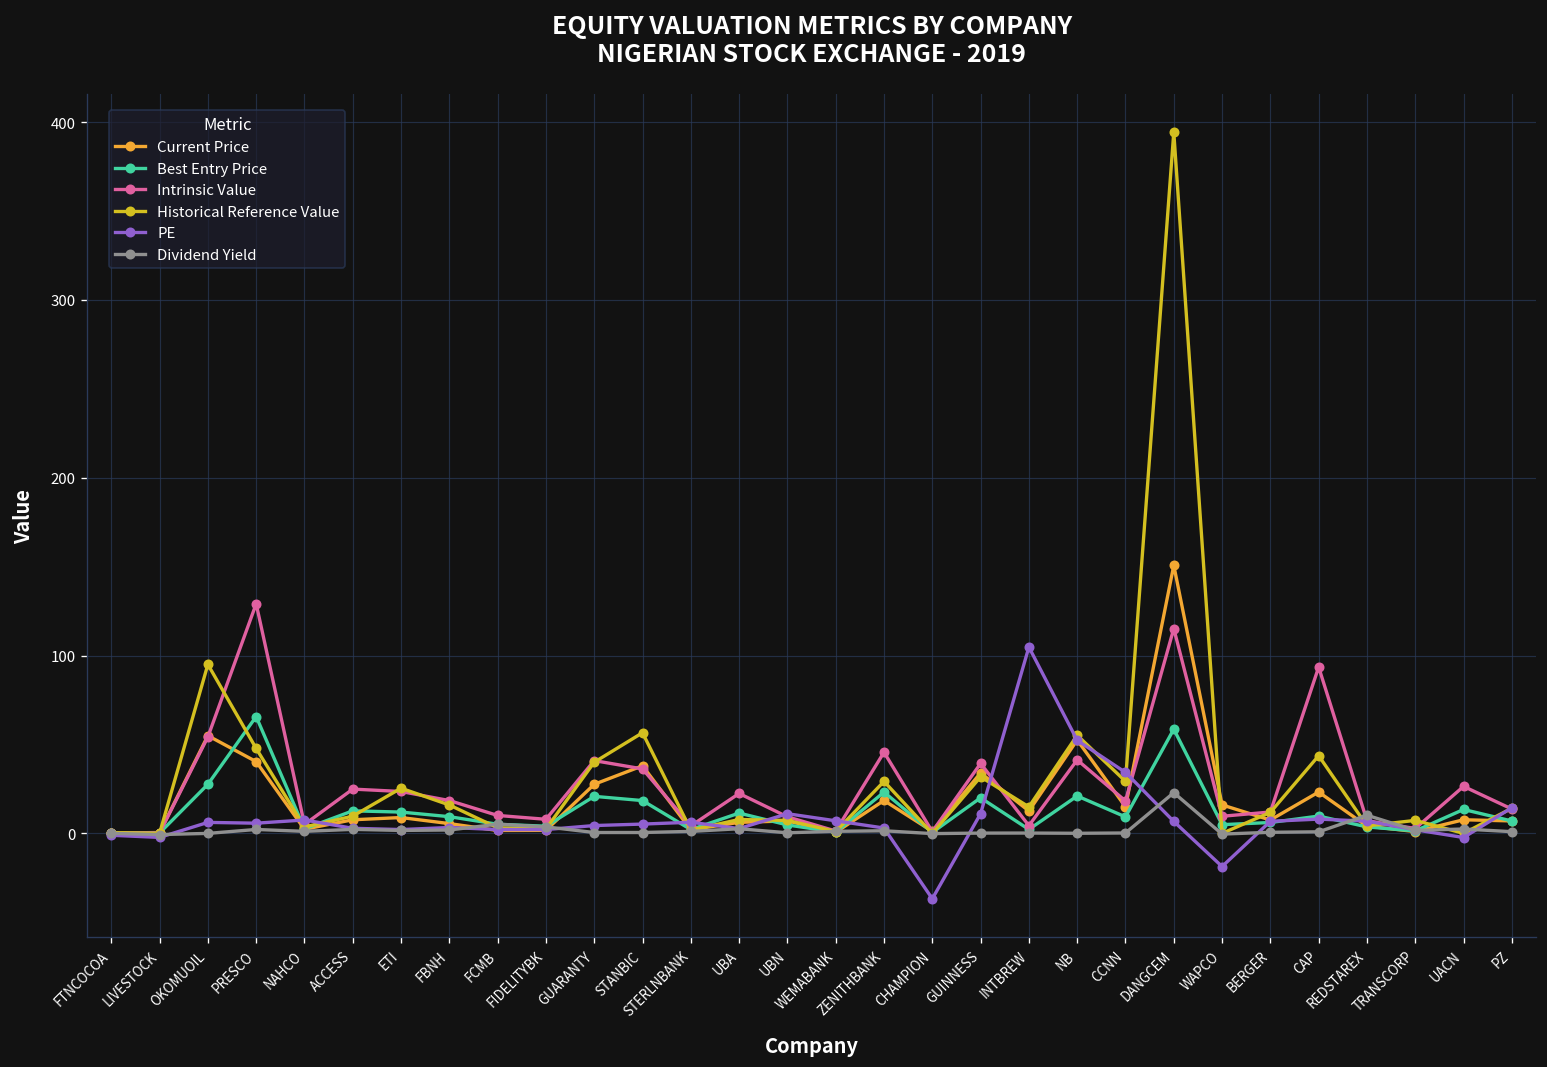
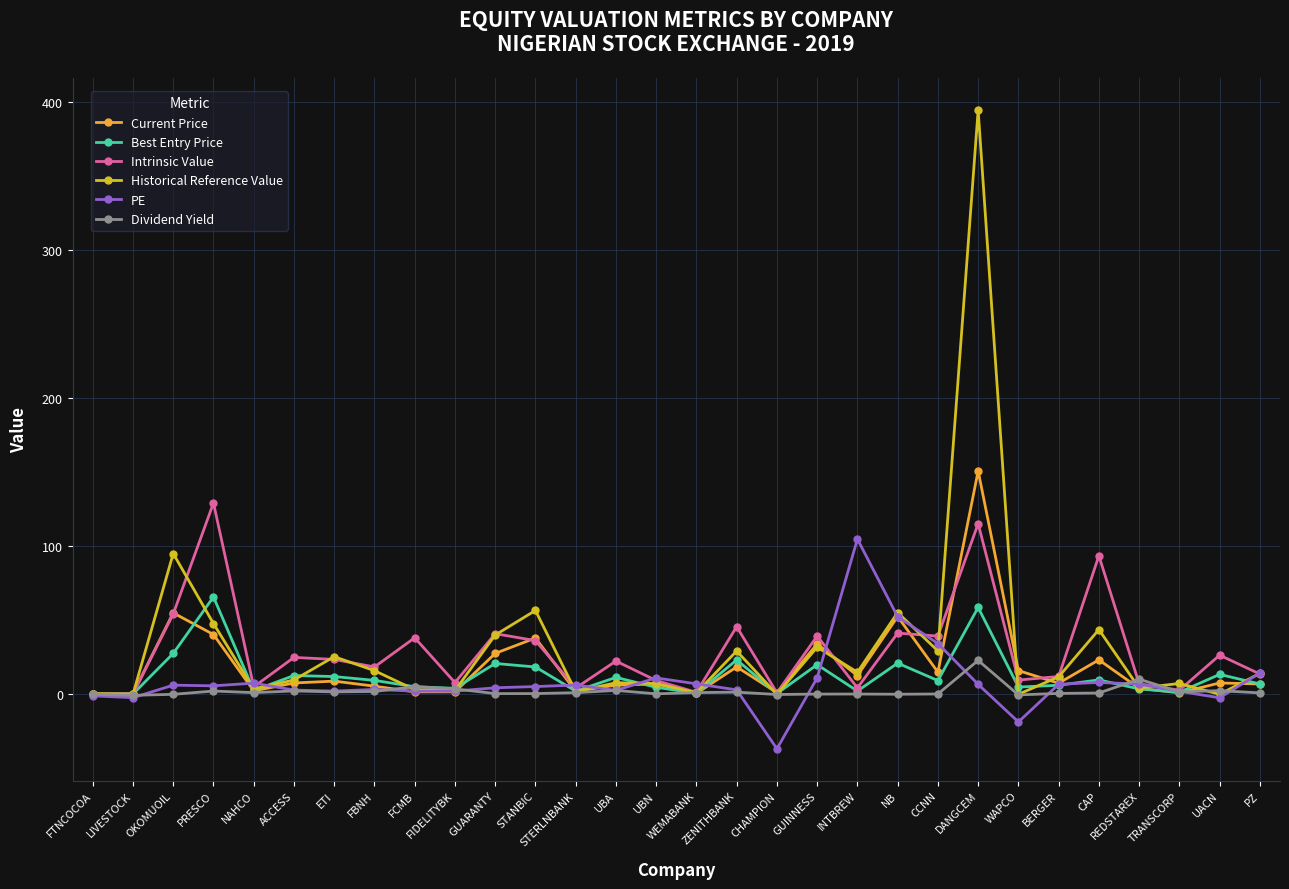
  {
    "Best Entry Price": {
      "OKOMUOIL": 28,
      "PRESCO": 66,
      "ACCESS": 13,
      "ETI": 12,
      "FBNH": 9,
      "GUARANTY": 21,
      "STANBIC": 18,
      "UBA": 11,
      "UBN": 5,
      "ZENITHBANK": 23,
      "GUINNESS": 20,
      "INTBREW": 2,
      "NB": 21,
      "CCNN": 9,
      "DANGCEM": 59,
      "WAPCO": 5,
      "UACN": 13
    },
    "Intrinsic Value": {
      "PRESCO": 129,
      "ACCESS": 25,
      "ETI": 24,
      "FBNH": 18,
-     "FCMB": 10,
+     "FCMB": 38,
      "FIDELITYBK": 8,
      "STANBIC": 36,
      "STERLNBANK": 4,
      "UBA": 22,
      "UBN": 9,
      "ZENITHBANK": 46,
      "GUINNESS": 39,
      "INTBREW": 4,
      "NB": 41,
-     "CCNN": 18,
+     "CCNN": 39,
      "DANGCEM": 115,
      "WAPCO": 10,
      "CAP": 94,
      "UACN": 26
    },
    "PE": {
      "OKOMUOIL": 6,
      "PRESCO": 6,
      "NAHCO": 8,
      "GUARANTY": 4,
      "STANBIC": 5,
      "STERLNBANK": 6,
      "UBN": 11,
      "WEMABANK": 7,
      "CHAMPION": -37,
      "GUINNESS": 11,
      "INTBREW": 105,
      "CCNN": 34,
      "DANGCEM": 7,
      "WAPCO": -19,
      "UACN": -2
    },
    "Dividend Yield": {
      "OKOMUOIL": 0,
      "PRESCO": 2,
      "GUARANTY": 0,
      "STANBIC": 0,
      "UBN": 0,
      "GUINNESS": 0,
      "INTBREW": 0,
      "NB": 0,
      "CCNN": 0,
      "DANGCEM": 23,
      "BERGER": 1,
      "CAP": 1,
      "REDSTAREX": 10,
      "UACN": 2,
      "PZ": 1
    }
  }
